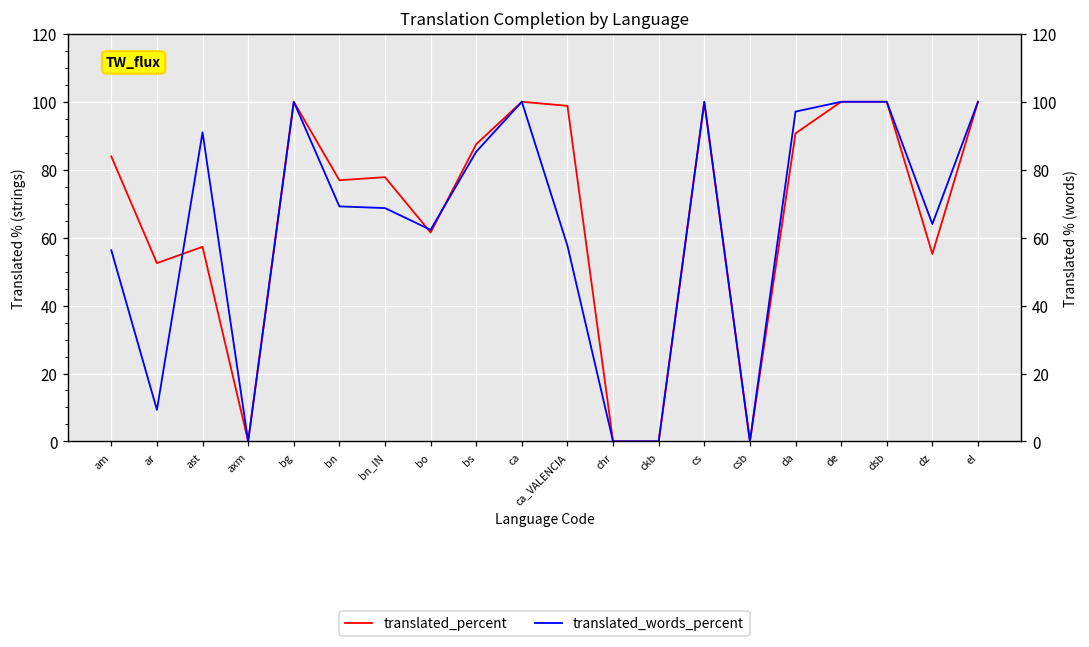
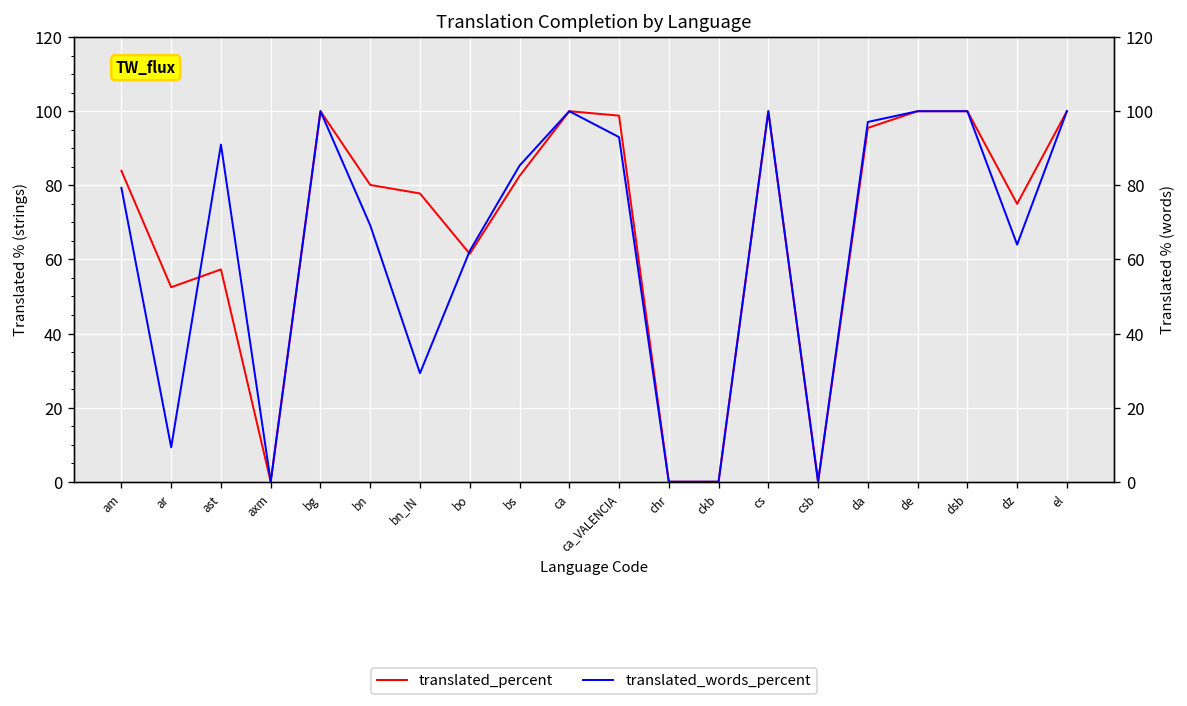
  {
    "translated_percent": {
      "am": 84,
      "ar": 53,
      "ast": 57,
      "axm": 0,
      "bg": 100,
-     "bn": 77,
+     "bn": 80,
      "bn_IN": 78,
      "bo": 62,
-     "bs": 88,
+     "bs": 83,
      "ca": 100,
      "ca_VALENCIA": 99,
      "chr": 0,
      "ckb": 0,
      "cs": 100,
      "csb": 0,
-     "da": 91,
+     "da": 96,
      "de": 100,
      "dsb": 100,
-     "dz": 55,
+     "dz": 75,
      "el": 100
    },
    "translated_words_percent": {
-     "am": 56,
+     "am": 79,
      "ar": 9,
      "ast": 91,
      "axm": 0,
      "bg": 100,
      "bn": 69,
-     "bn_IN": 69,
+     "bn_IN": 29,
      "bo": 62,
      "bs": 85,
      "ca": 100,
-     "ca_VALENCIA": 58,
+     "ca_VALENCIA": 93,
      "chr": 0,
      "ckb": 0,
      "cs": 100,
      "csb": 0,
      "da": 97,
      "de": 100,
      "dsb": 100,
      "dz": 64,
      "el": 100
    }
  }
